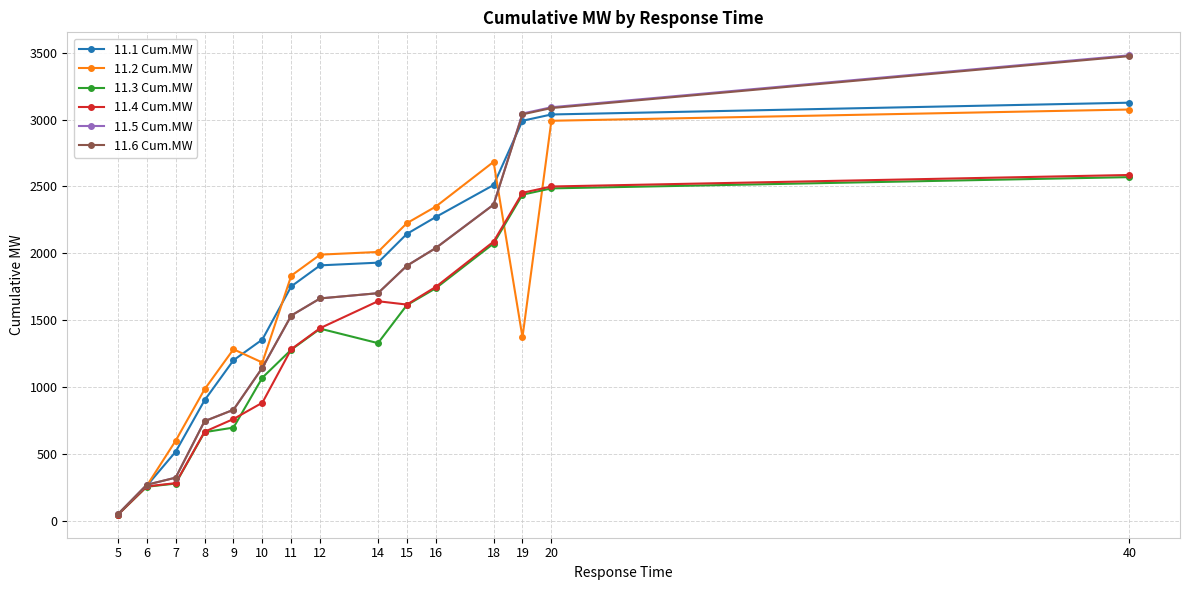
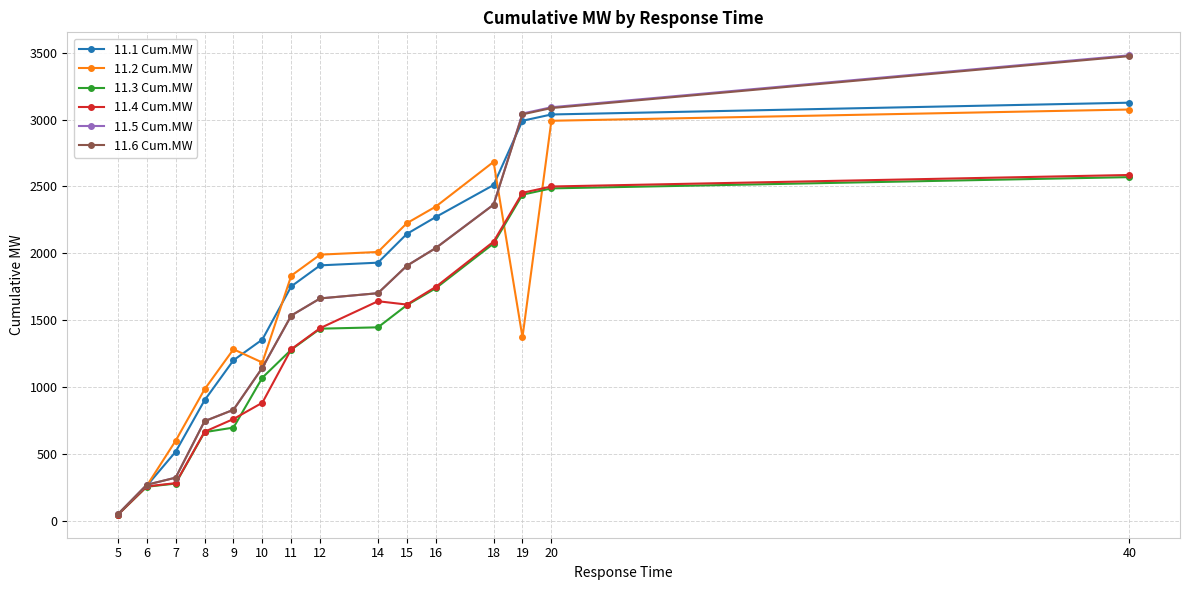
  {
    "11.1 Cum.MW": {
      "7": 520,
      "8": 900,
      "9": 1200,
      "10": 1360,
      "11": 1750,
      "12": 1910,
      "14": 1930,
      "15": 2150,
      "16": 2270,
      "18": 2510,
      "19": 2990,
      "20": 3040,
      "40": 3130
    },
    "11.2 Cum.MW": {
      "7": 600,
      "8": 990,
      "9": 1280,
      "10": 1190,
      "11": 1830,
      "12": 1990,
      "14": 2010,
      "15": 2230,
      "16": 2350,
      "18": 2680,
      "19": 1370,
      "20": 2990,
      "40": 3080
    },
    "11.3 Cum.MW": {
      "9": 700,
      "10": 1070,
-     "14": 1330
+     "14": 1450
    },
    "11.4 Cum.MW": {
      "9": 760,
      "10": 890,
      "14": 1640
    }
  }
